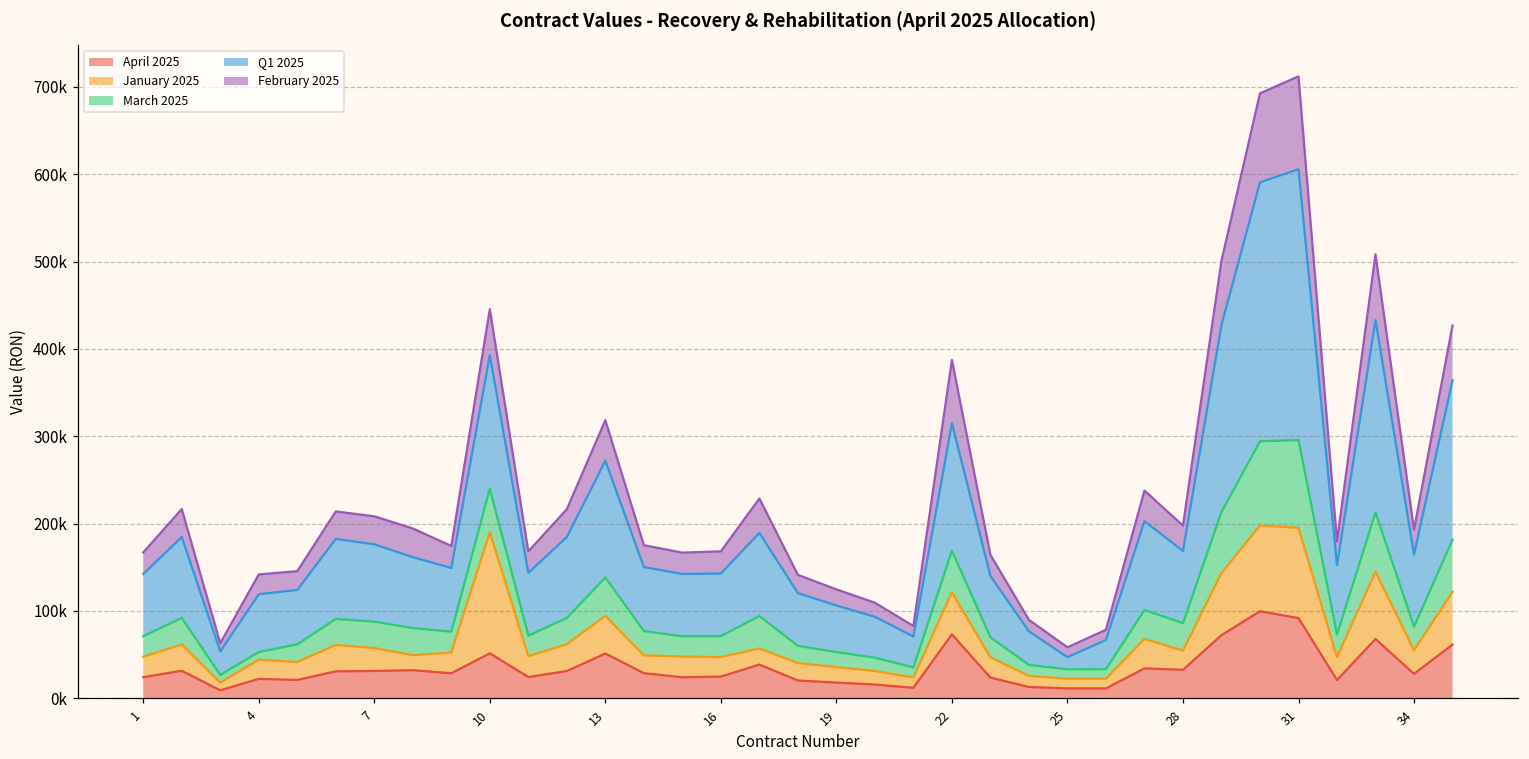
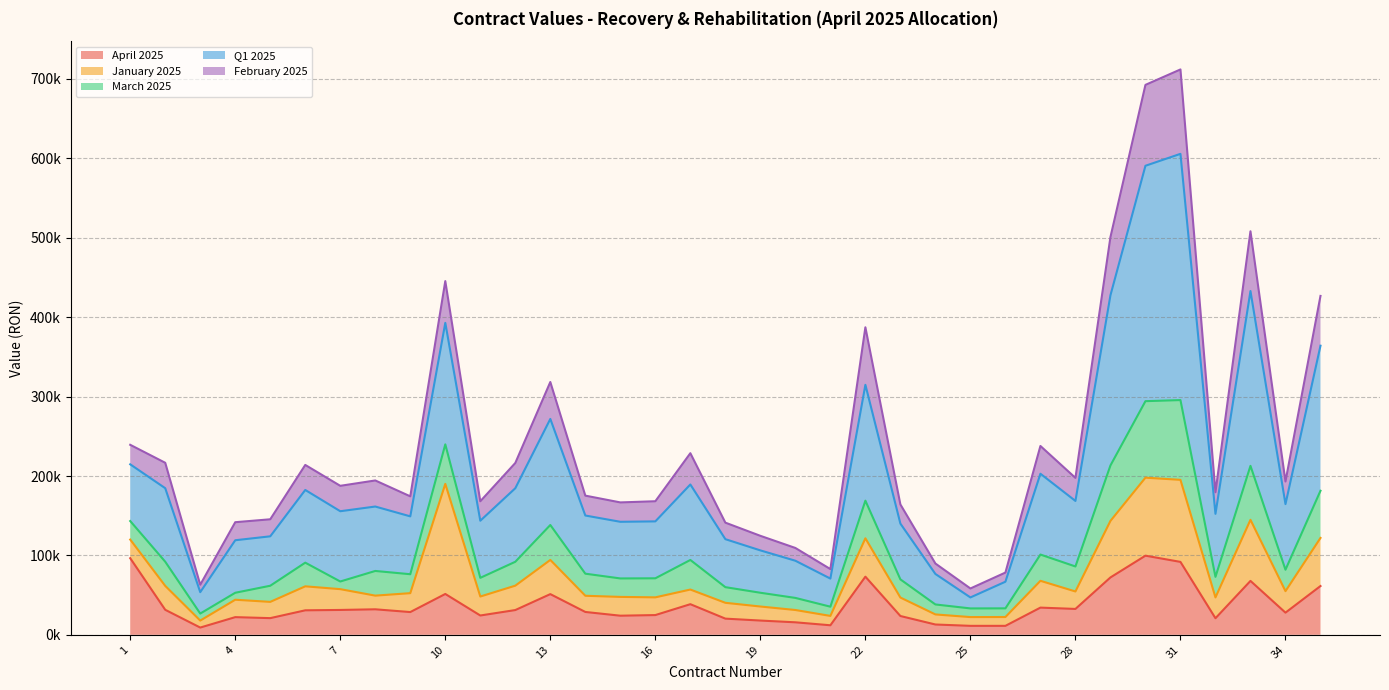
  {
    "April 2025": {
-     "1": 20000,
+     "1": 100000,
      "4": 20000,
      "7": 30000,
      "10": 50000,
      "13": 50000,
      "16": 20000,
      "19": 20000,
      "22": 70000,
      "25": 10000,
      "28": 30000,
      "31": 90000,
      "34": 30000
    },
    "January 2025": {
      "1": 20000,
      "4": 20000,
      "7": 30000,
      "10": 140000,
      "13": 40000,
      "16": 20000,
      "19": 20000,
      "22": 50000,
      "25": 10000,
      "28": 20000,
      "31": 100000,
      "34": 30000
    },
    "March 2025": {
      "1": 20000,
      "4": 10000,
-     "7": 30000,
+     "7": 10000,
      "10": 50000,
      "13": 40000,
      "16": 20000,
      "19": 20000,
      "22": 50000,
      "25": 10000,
      "28": 30000,
      "31": 100000,
      "34": 30000
    },
    "Q1 2025": {
      "1": 70000,
      "4": 70000,
      "7": 90000,
      "10": 150000,
      "13": 130000,
      "16": 70000,
      "19": 50000,
      "22": 150000,
      "25": 10000,
      "28": 80000,
      "31": 310000,
      "34": 80000
    },
    "February 2025": {
      "1": 20000,
      "4": 20000,
      "7": 30000,
      "10": 50000,
      "13": 50000,
      "16": 30000,
      "19": 20000,
      "22": 70000,
      "25": 10000,
      "28": 30000,
      "31": 110000,
      "34": 30000
    }
  }
